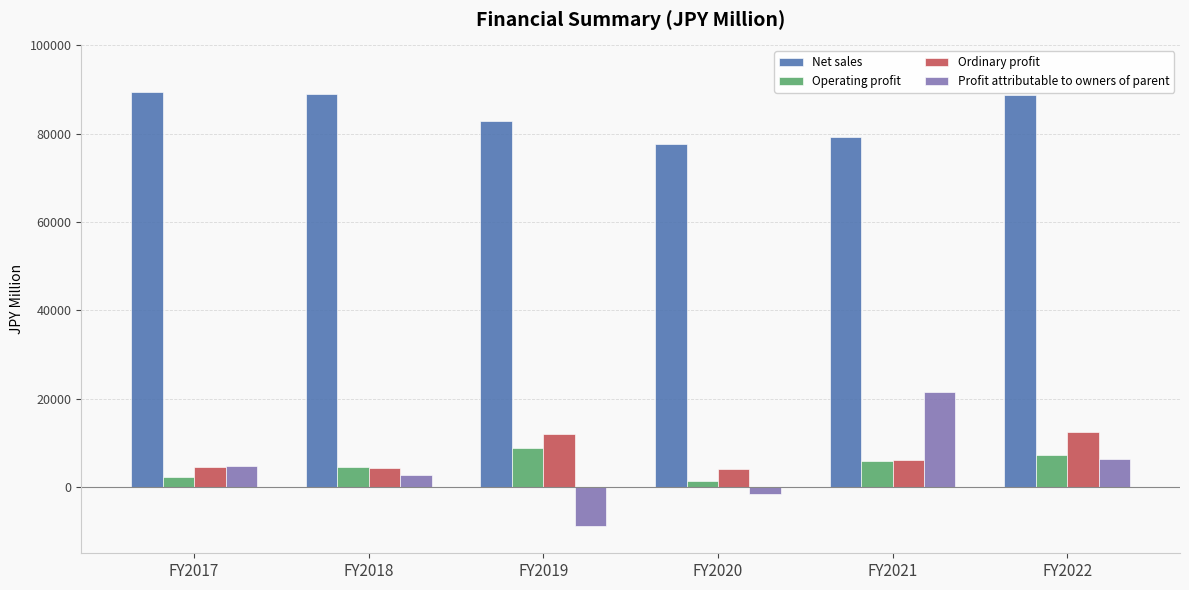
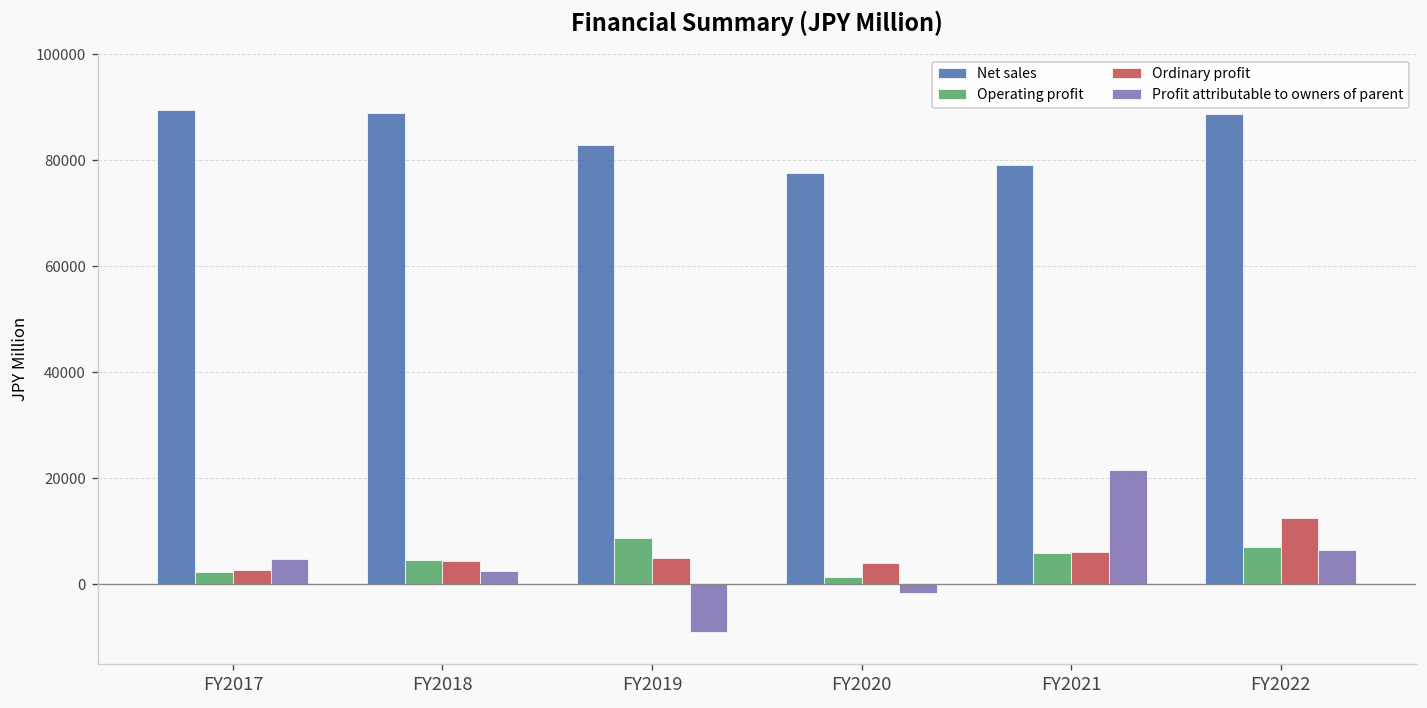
  {
    "Operating profit": {
      "FY2017": 2000,
      "FY2018": 5000,
      "FY2019": 9000,
      "FY2020": 1000,
      "FY2021": 6000,
      "FY2022": 7000
    },
    "Ordinary profit": {
-     "FY2017": 5000,
+     "FY2017": 3000,
      "FY2018": 4000,
-     "FY2019": 12000,
+     "FY2019": 5000,
      "FY2020": 4000,
      "FY2021": 6000,
      "FY2022": 13000
    }
  }
